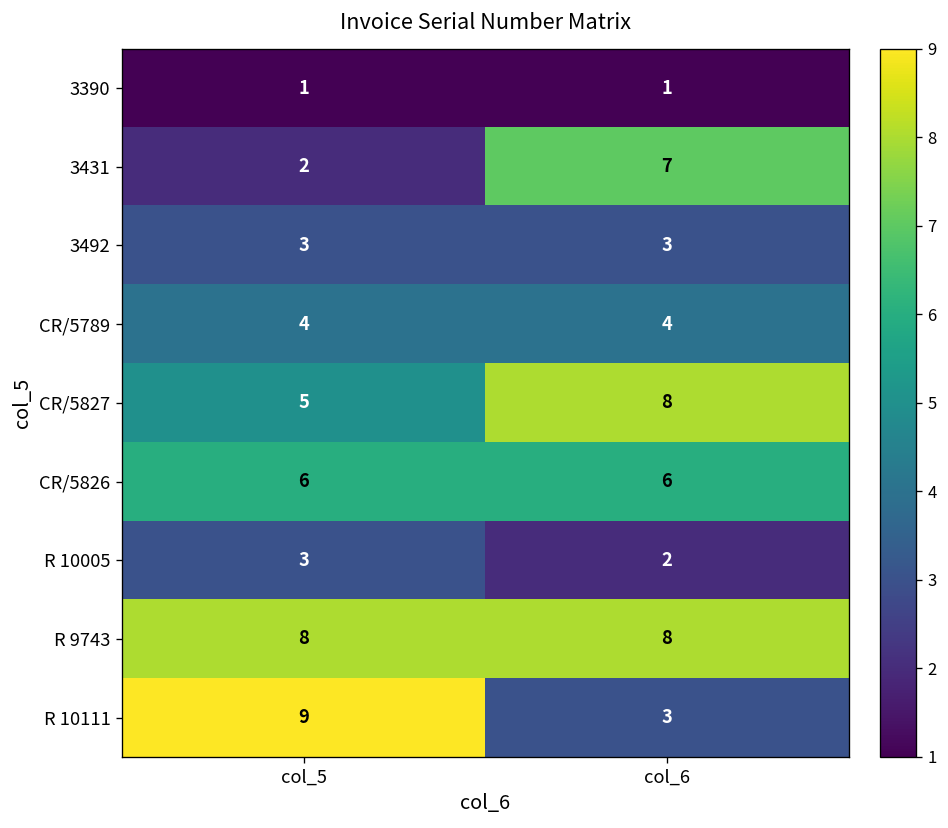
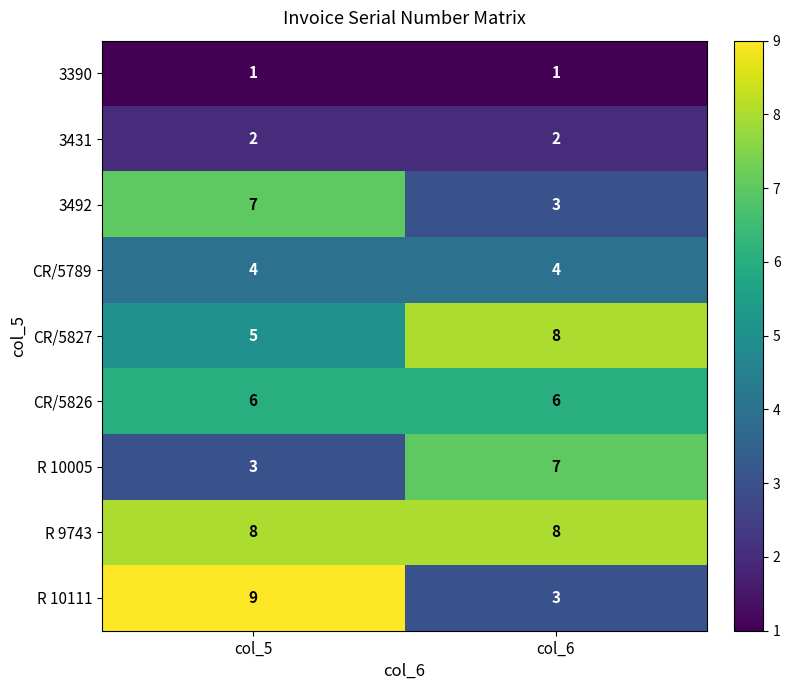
  {
    "3390": {
      "col_5": 1,
      "col_6": 1
    },
    "3431": {
      "col_5": 2,
-     "col_6": 7
+     "col_6": 2
    },
    "3492": {
-     "col_5": 3,
+     "col_5": 7,
      "col_6": 3
    },
    "CR/5789": {
      "col_5": 4,
      "col_6": 4
    },
    "CR/5827": {
      "col_5": 5,
      "col_6": 8
    },
    "CR/5826": {
      "col_5": 6,
      "col_6": 6
    },
    "R 10005": {
      "col_5": 3,
-     "col_6": 2
+     "col_6": 7
    },
    "R 9743": {
      "col_5": 8,
      "col_6": 8
    },
    "R 10111": {
      "col_5": 9,
      "col_6": 3
    }
  }
